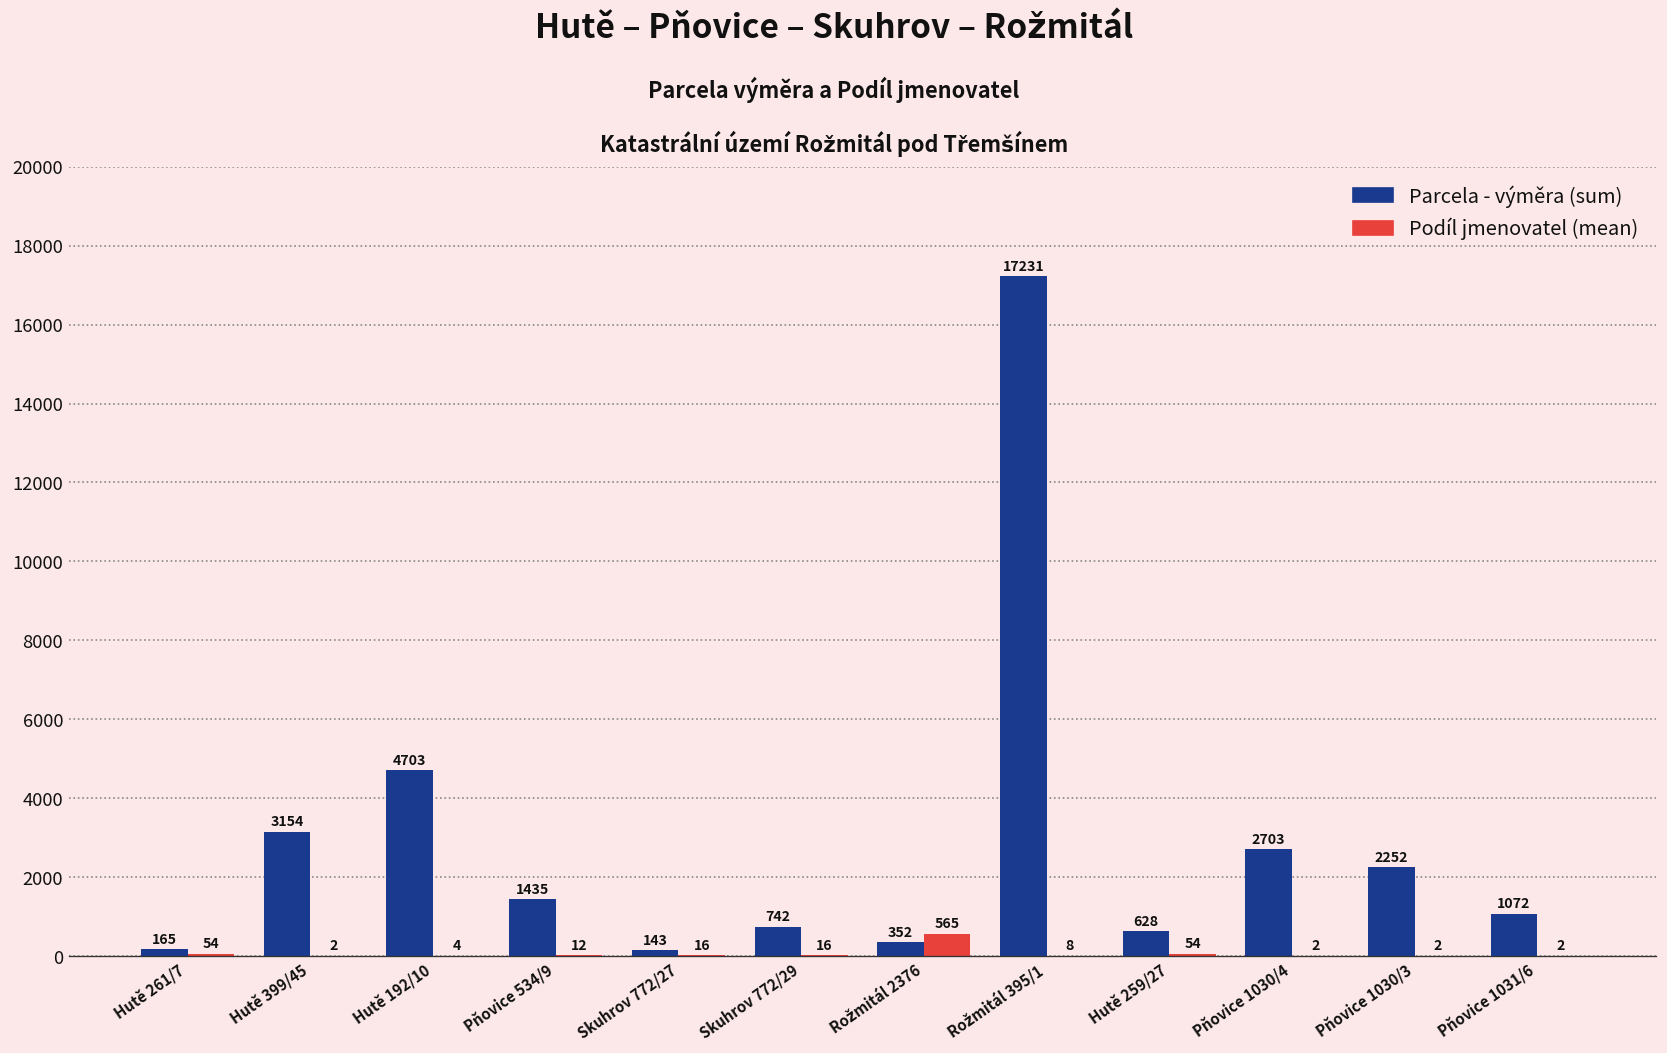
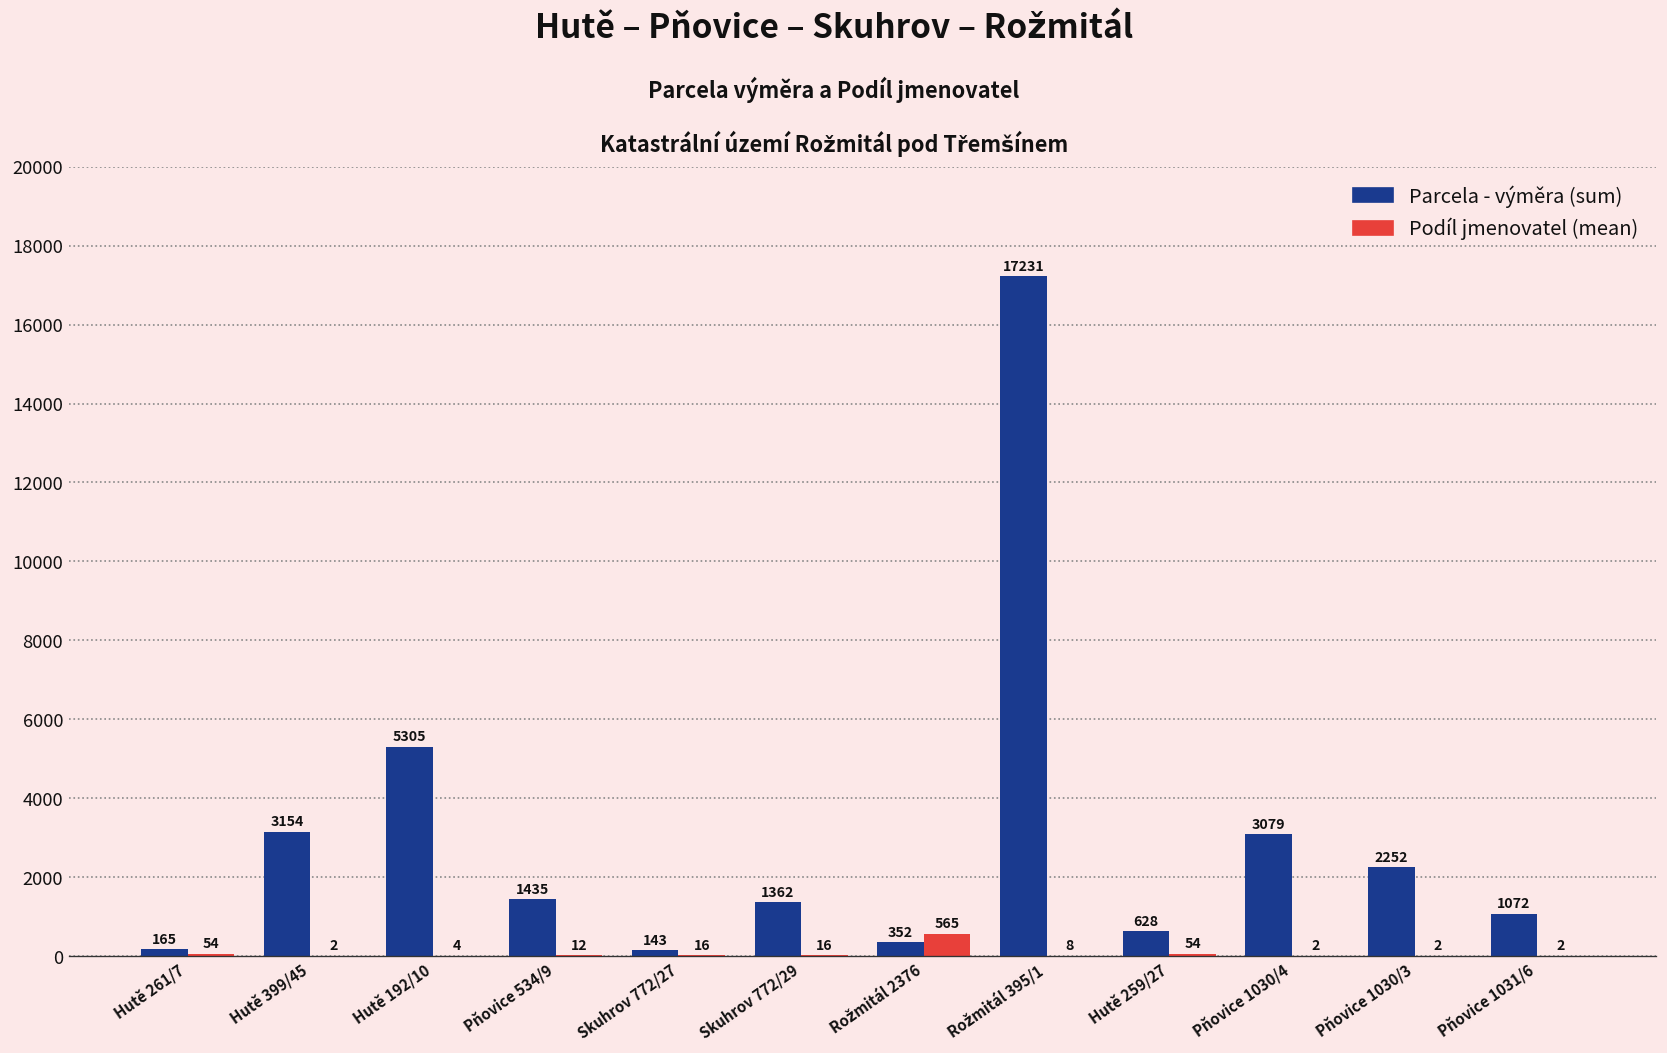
  {
    "Parcela - výměra (sum)": {
      "Hutě 261/7": 165,
      "Hutě 399/45": 3154,
-     "Hutě 192/10": 4703,
+     "Hutě 192/10": 5305,
      "Pňovice 534/9": 1435,
      "Skuhrov 772/27": 143,
-     "Skuhrov 772/29": 742,
+     "Skuhrov 772/29": 1362,
      "Rožmitál 2376": 352,
      "Rožmitál 395/1": 17231,
      "Hutě 259/27": 628,
-     "Pňovice 1030/4": 2703,
+     "Pňovice 1030/4": 3079,
      "Pňovice 1030/3": 2252,
      "Pňovice 1031/6": 1072
    },
    "Podíl jmenovatel (mean)": {
      "Hutě 261/7": 54,
      "Hutě 399/45": 2,
      "Hutě 192/10": 4,
      "Pňovice 534/9": 12,
      "Skuhrov 772/27": 16,
      "Skuhrov 772/29": 16,
      "Rožmitál 2376": 565,
      "Rožmitál 395/1": 8,
      "Hutě 259/27": 54,
      "Pňovice 1030/4": 2,
      "Pňovice 1030/3": 2,
      "Pňovice 1031/6": 2
    }
  }
